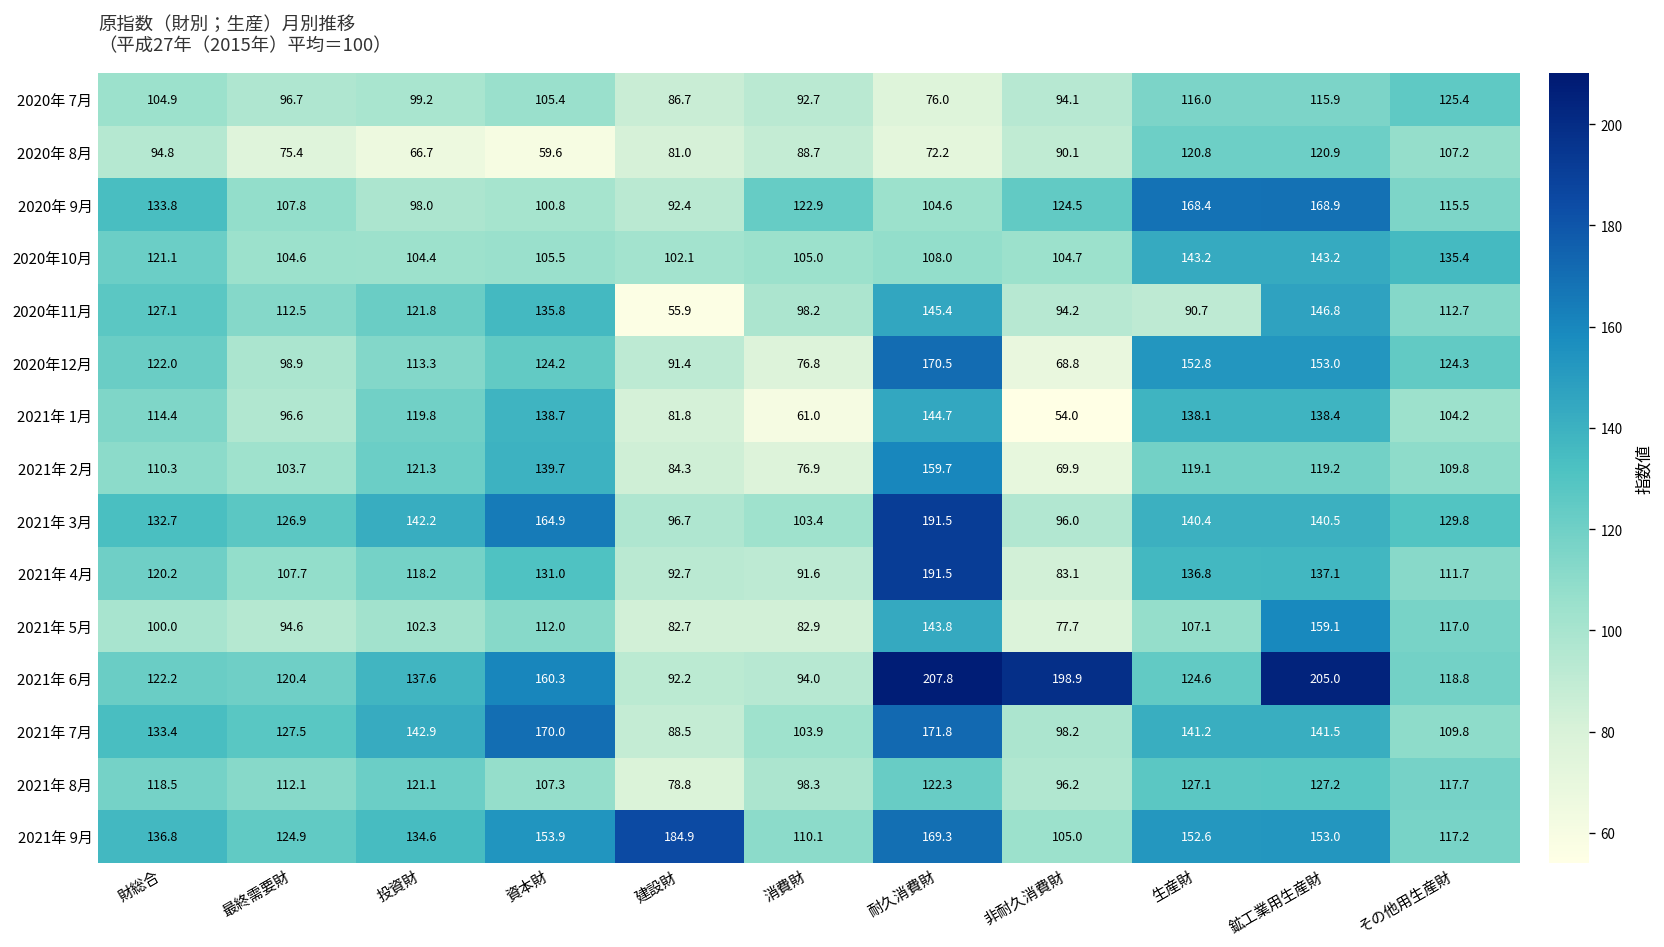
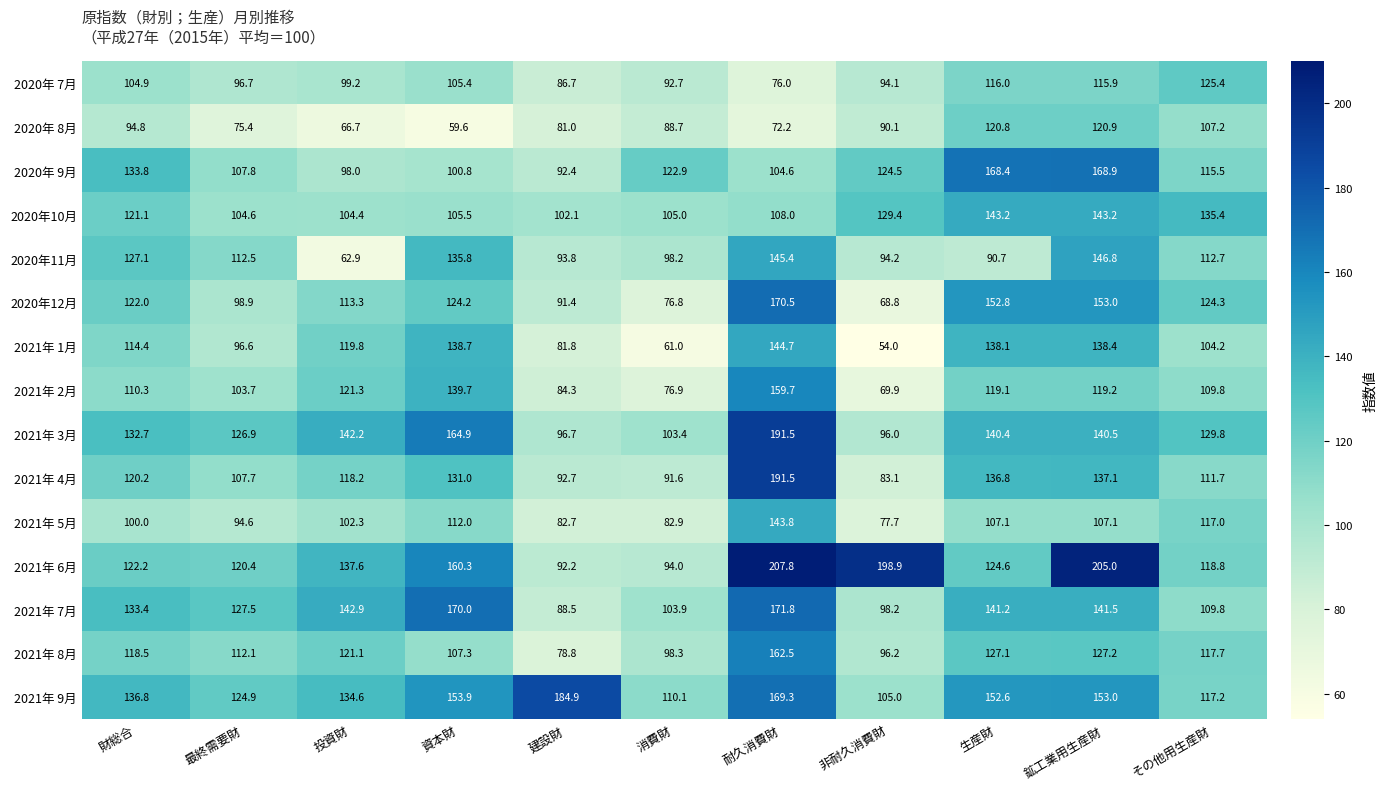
  {
    "2020年 7月": {
      "財総合": 104.9,
      "最終需要財": 96.7,
      "投資財": 99.2,
      "資本財": 105.4,
      "建設財": 86.7,
      "消費財": 92.7,
      "耐久消費財": 76.0,
      "非耐久消費財": 94.1,
      "生産財": 116.0,
      "鉱工業用生産財": 115.9,
      "その他用生産財": 125.4
    },
    "2020年 8月": {
      "財総合": 94.8,
      "最終需要財": 75.4,
      "投資財": 66.7,
      "資本財": 59.6,
      "建設財": 81.0,
      "消費財": 88.7,
      "耐久消費財": 72.2,
      "非耐久消費財": 90.1,
      "生産財": 120.8,
      "鉱工業用生産財": 120.9,
      "その他用生産財": 107.2
    },
    "2020年 9月": {
      "財総合": 133.8,
      "最終需要財": 107.8,
      "投資財": 98.0,
      "資本財": 100.8,
      "建設財": 92.4,
      "消費財": 122.9,
      "耐久消費財": 104.6,
      "非耐久消費財": 124.5,
      "生産財": 168.4,
      "鉱工業用生産財": 168.9,
      "その他用生産財": 115.5
    },
    "2020年10月": {
      "財総合": 121.1,
      "最終需要財": 104.6,
      "投資財": 104.4,
      "資本財": 105.5,
      "建設財": 102.1,
      "消費財": 105.0,
      "耐久消費財": 108.0,
-     "非耐久消費財": 104.7,
+     "非耐久消費財": 129.4,
      "生産財": 143.2,
      "鉱工業用生産財": 143.2,
      "その他用生産財": 135.4
    },
    "2020年11月": {
      "財総合": 127.1,
      "最終需要財": 112.5,
-     "投資財": 121.8,
+     "投資財": 62.9,
      "資本財": 135.8,
-     "建設財": 55.9,
+     "建設財": 93.8,
      "消費財": 98.2,
      "耐久消費財": 145.4,
      "非耐久消費財": 94.2,
      "生産財": 90.7,
      "鉱工業用生産財": 146.8,
      "その他用生産財": 112.7
    },
    "2020年12月": {
      "財総合": 122.0,
      "最終需要財": 98.9,
      "投資財": 113.3,
      "資本財": 124.2,
      "建設財": 91.4,
      "消費財": 76.8,
      "耐久消費財": 170.5,
      "非耐久消費財": 68.8,
      "生産財": 152.8,
      "鉱工業用生産財": 153.0,
      "その他用生産財": 124.3
    },
    "2021年 1月": {
      "財総合": 114.4,
      "最終需要財": 96.6,
      "投資財": 119.8,
      "資本財": 138.7,
      "建設財": 81.8,
      "消費財": 61.0,
      "耐久消費財": 144.7,
      "非耐久消費財": 54.0,
      "生産財": 138.1,
      "鉱工業用生産財": 138.4,
      "その他用生産財": 104.2
    },
    "2021年 2月": {
      "財総合": 110.3,
      "最終需要財": 103.7,
      "投資財": 121.3,
      "資本財": 139.7,
      "建設財": 84.3,
      "消費財": 76.9,
      "耐久消費財": 159.7,
      "非耐久消費財": 69.9,
      "生産財": 119.1,
      "鉱工業用生産財": 119.2,
      "その他用生産財": 109.8
    },
    "2021年 3月": {
      "財総合": 132.7,
      "最終需要財": 126.9,
      "投資財": 142.2,
      "資本財": 164.9,
      "建設財": 96.7,
      "消費財": 103.4,
      "耐久消費財": 191.5,
      "非耐久消費財": 96.0,
      "生産財": 140.4,
      "鉱工業用生産財": 140.5,
      "その他用生産財": 129.8
    },
    "2021年 4月": {
      "財総合": 120.2,
      "最終需要財": 107.7,
      "投資財": 118.2,
      "資本財": 131.0,
      "建設財": 92.7,
      "消費財": 91.6,
      "耐久消費財": 191.5,
      "非耐久消費財": 83.1,
      "生産財": 136.8,
      "鉱工業用生産財": 137.1,
      "その他用生産財": 111.7
    },
    "2021年 5月": {
      "財総合": 100.0,
      "最終需要財": 94.6,
      "投資財": 102.3,
      "資本財": 112.0,
      "建設財": 82.7,
      "消費財": 82.9,
      "耐久消費財": 143.8,
      "非耐久消費財": 77.7,
      "生産財": 107.1,
-     "鉱工業用生産財": 159.1,
+     "鉱工業用生産財": 107.1,
      "その他用生産財": 117.0
    },
    "2021年 6月": {
      "財総合": 122.2,
      "最終需要財": 120.4,
      "投資財": 137.6,
      "資本財": 160.3,
      "建設財": 92.2,
      "消費財": 94.0,
      "耐久消費財": 207.8,
      "非耐久消費財": 198.9,
      "生産財": 124.6,
      "鉱工業用生産財": 205.0,
      "その他用生産財": 118.8
    },
    "2021年 7月": {
      "財総合": 133.4,
      "最終需要財": 127.5,
      "投資財": 142.9,
      "資本財": 170.0,
      "建設財": 88.5,
      "消費財": 103.9,
      "耐久消費財": 171.8,
      "非耐久消費財": 98.2,
      "生産財": 141.2,
      "鉱工業用生産財": 141.5,
      "その他用生産財": 109.8
    },
    "2021年 8月": {
      "財総合": 118.5,
      "最終需要財": 112.1,
      "投資財": 121.1,
      "資本財": 107.3,
      "建設財": 78.8,
      "消費財": 98.3,
-     "耐久消費財": 122.3,
+     "耐久消費財": 162.5,
      "非耐久消費財": 96.2,
      "生産財": 127.1,
      "鉱工業用生産財": 127.2,
      "その他用生産財": 117.7
    },
    "2021年 9月": {
      "財総合": 136.8,
      "最終需要財": 124.9,
      "投資財": 134.6,
      "資本財": 153.9,
      "建設財": 184.9,
      "消費財": 110.1,
      "耐久消費財": 169.3,
      "非耐久消費財": 105.0,
      "生産財": 152.6,
      "鉱工業用生産財": 153.0,
      "その他用生産財": 117.2
    }
  }
